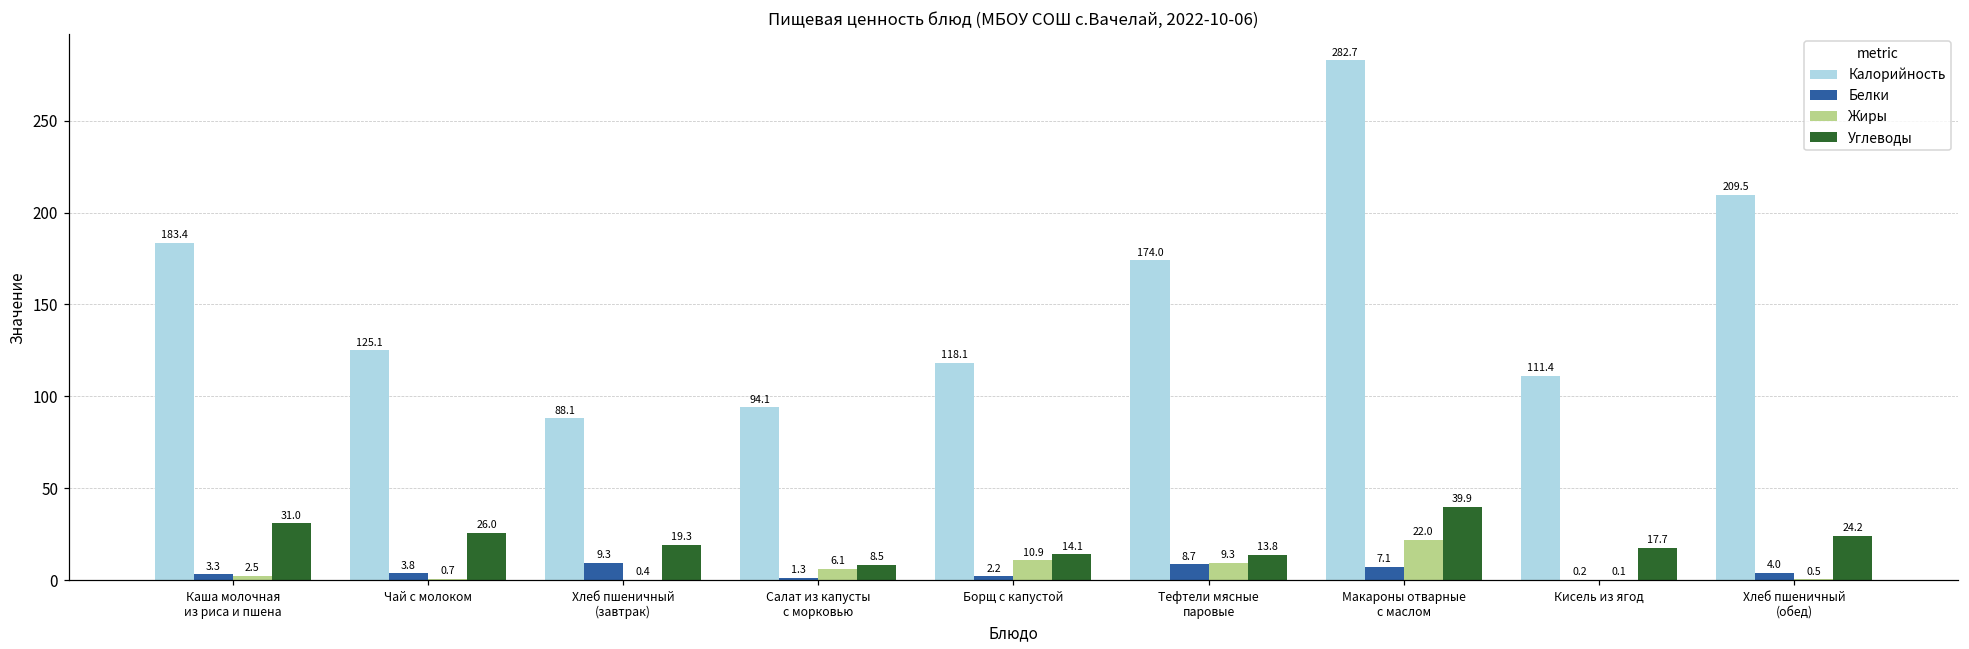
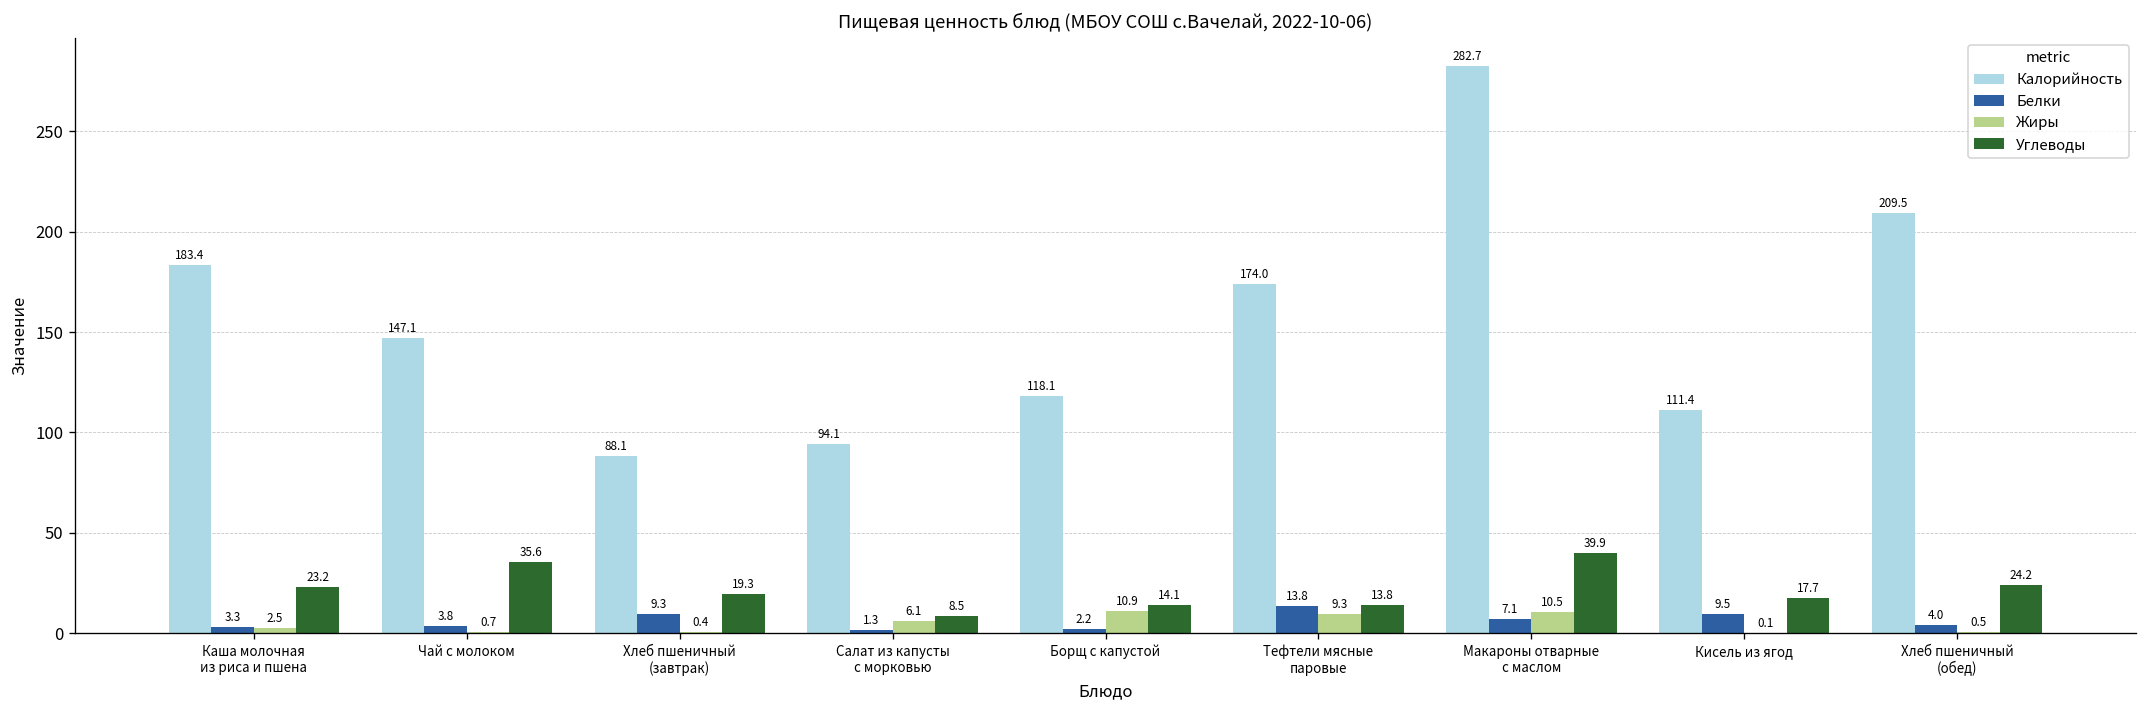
  {
    "Калорийность": {
      "Каша молочная из риса и пшена": 183.4,
-     "Чай с молоком": 125.1,
+     "Чай с молоком": 147.1,
      "Хлеб пшеничный (завтрак)": 88.1,
      "Салат из капусты с морковью": 94.1,
      "Борщ с капустой": 118.1,
      "Тефтели мясные паровые": 174.0,
      "Макароны отварные с маслом": 282.7,
      "Кисель из ягод": 111.4,
      "Хлеб пшеничный (обед)": 209.5
    },
    "Белки": {
      "Каша молочная из риса и пшена": 3.3,
      "Чай с молоком": 3.8,
      "Хлеб пшеничный (завтрак)": 9.3,
      "Салат из капусты с морковью": 1.3,
      "Борщ с капустой": 2.2,
-     "Тефтели мясные паровые": 8.7,
+     "Тефтели мясные паровые": 13.8,
      "Макароны отварные с маслом": 7.1,
-     "Кисель из ягод": 0.2,
+     "Кисель из ягод": 9.5,
      "Хлеб пшеничный (обед)": 4.0
    },
    "Жиры": {
      "Каша молочная из риса и пшена": 2.5,
      "Чай с молоком": 0.7,
      "Хлеб пшеничный (завтрак)": 0.4,
      "Салат из капусты с морковью": 6.1,
      "Борщ с капустой": 10.9,
      "Тефтели мясные паровые": 9.3,
-     "Макароны отварные с маслом": 22.0,
+     "Макароны отварные с маслом": 10.5,
      "Кисель из ягод": 0.1,
      "Хлеб пшеничный (обед)": 0.5
    },
    "Углеводы": {
-     "Каша молочная из риса и пшена": 31.0,
-     "Чай с молоком": 26.0,
+     "Каша молочная из риса и пшена": 23.2,
+     "Чай с молоком": 35.6,
      "Хлеб пшеничный (завтрак)": 19.3,
      "Салат из капусты с морковью": 8.5,
      "Борщ с капустой": 14.1,
      "Тефтели мясные паровые": 13.8,
      "Макароны отварные с маслом": 39.9,
      "Кисель из ягод": 17.7,
      "Хлеб пшеничный (обед)": 24.2
    }
  }
